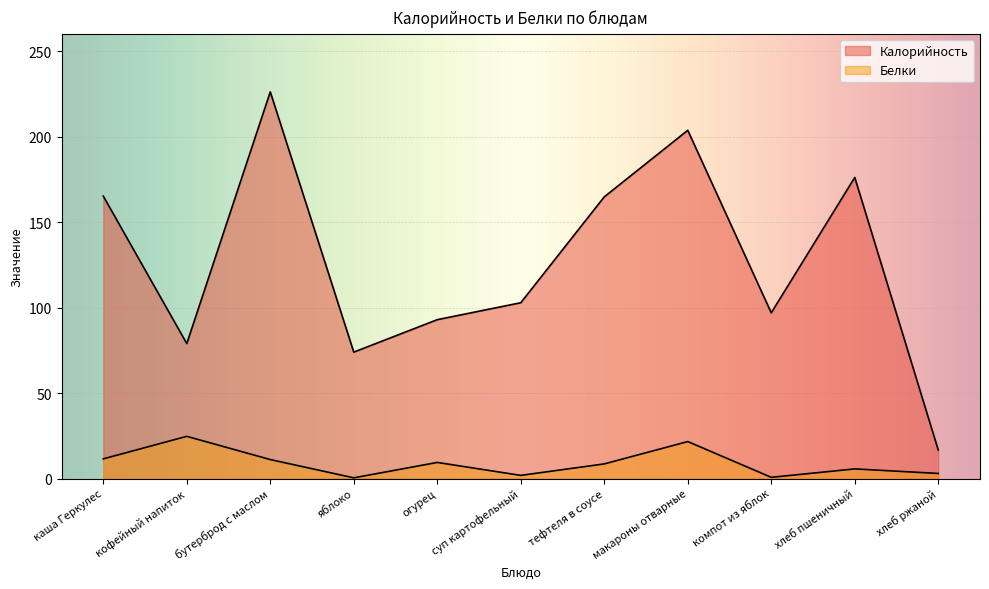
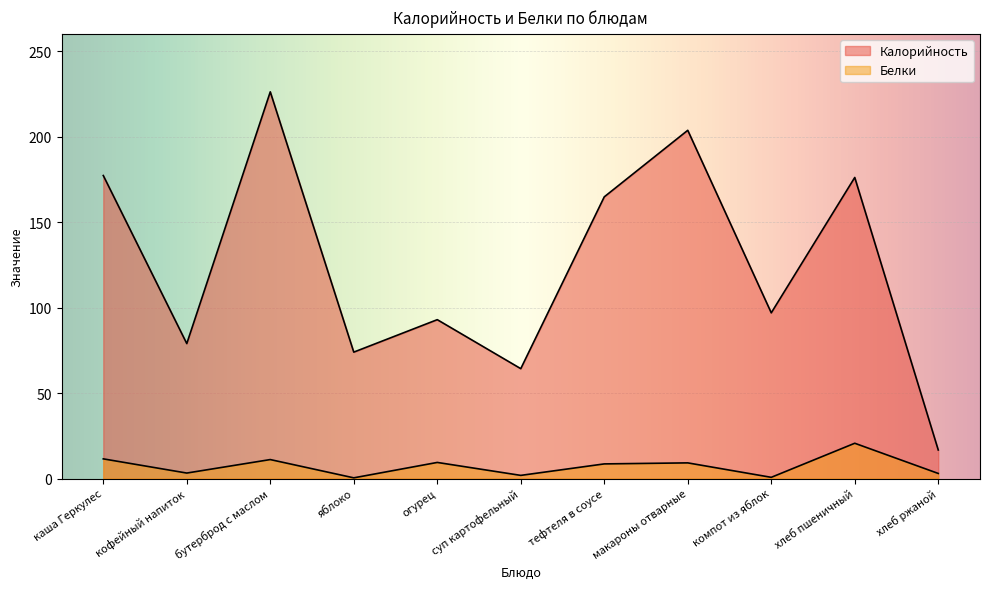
  {
    "Калорийность": {
-     "каша Геркулес": 165,
+     "каша Геркулес": 177,
      "кофейный напиток": 79,
      "бутерброд с маслом": 226,
      "яблоко": 74,
      "огурец": 93,
-     "суп картофельный": 103,
+     "суп картофельный": 64,
      "тефтеля в соусе": 165,
      "макароны отварные": 204,
      "компот из яблок": 97,
      "хлеб пшеничный": 176,
      "хлеб ржаной": 17
    },
    "Белки": {
      "каша Геркулес": 12,
-     "кофейный напиток": 25,
+     "кофейный напиток": 3,
      "бутерброд с маслом": 11,
      "яблоко": 0,
      "огурец": 9,
      "суп картофельный": 2,
      "тефтеля в соусе": 9,
-     "макароны отварные": 22,
+     "макароны отварные": 9,
      "компот из яблок": 1,
-     "хлеб пшеничный": 6,
+     "хлеб пшеничный": 21,
      "хлеб ржаной": 3
    }
  }
